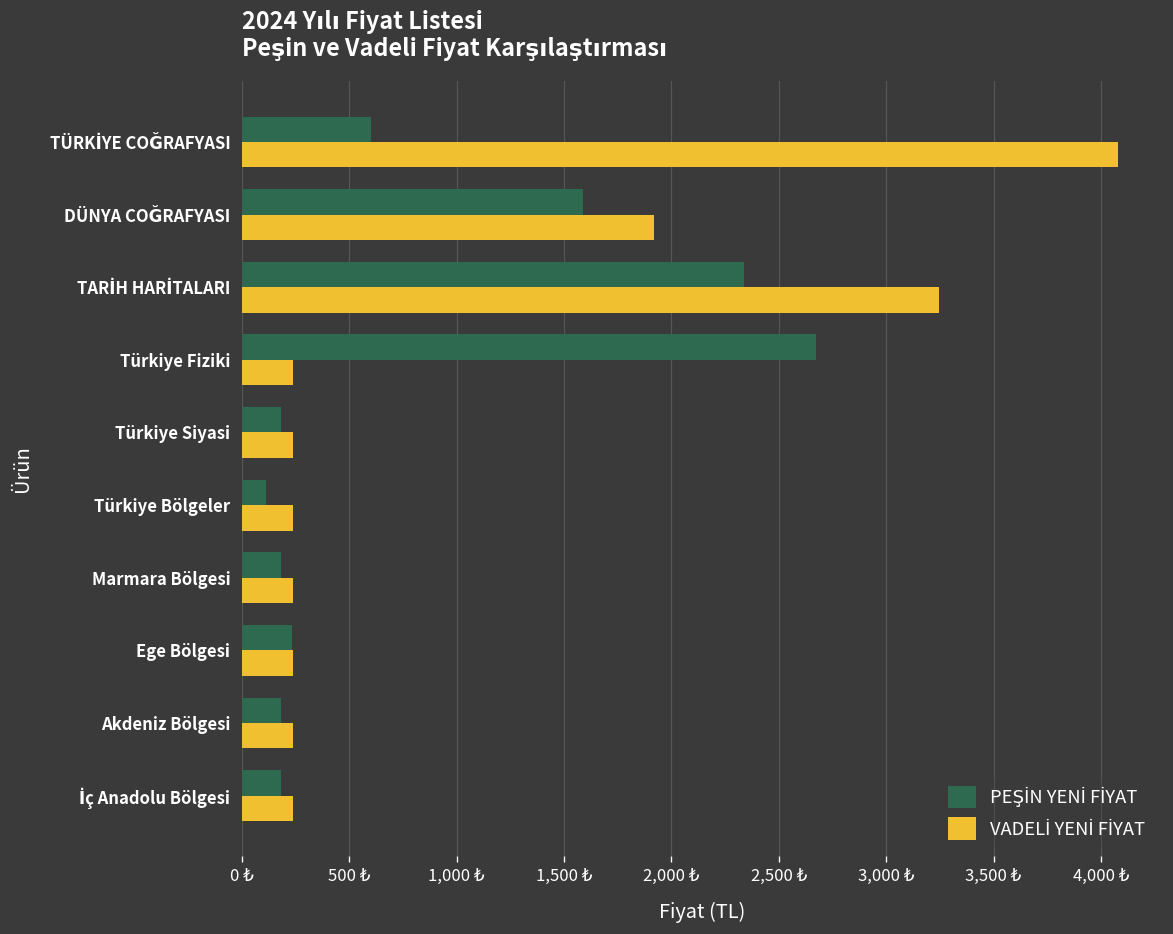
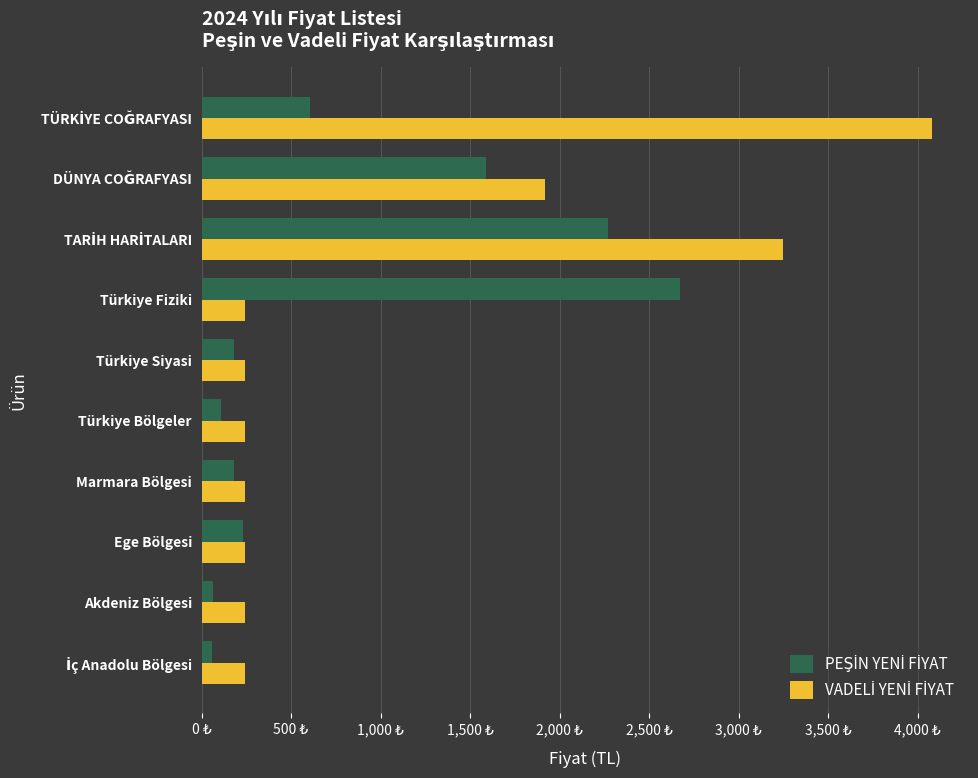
  {
    "PEŞİN YENİ FİYAT": {
      "TÜRKİYE COĞRAFYASI": "600 ₺",
      "DÜNYA COĞRAFYASI": "1,590 ₺",
-     "TARİH HARİTALARI": "2,340 ₺",
+     "TARİH HARİTALARI": "2,270 ₺",
      "Türkiye Fiziki": "2,670 ₺",
      "Türkiye Siyasi": "180 ₺",
      "Türkiye Bölgeler": "110 ₺",
      "Marmara Bölgesi": "180 ₺",
      "Ege Bölgesi": "230 ₺",
-     "Akdeniz Bölgesi": "180 ₺",
-     "İç Anadolu Bölgesi": "180 ₺"
+     "Akdeniz Bölgesi": "70 ₺",
+     "İç Anadolu Bölgesi": "60 ₺"
    },
    "VADELİ YENİ FİYAT": {
      "TÜRKİYE COĞRAFYASI": "4,080 ₺",
      "DÜNYA COĞRAFYASI": "1,920 ₺",
      "TARİH HARİTALARI": "3,250 ₺",
      "Türkiye Fiziki": "240 ₺",
      "Türkiye Siyasi": "240 ₺",
      "Türkiye Bölgeler": "240 ₺",
      "Marmara Bölgesi": "240 ₺",
      "Ege Bölgesi": "240 ₺",
      "Akdeniz Bölgesi": "240 ₺",
      "İç Anadolu Bölgesi": "240 ₺"
    }
  }
